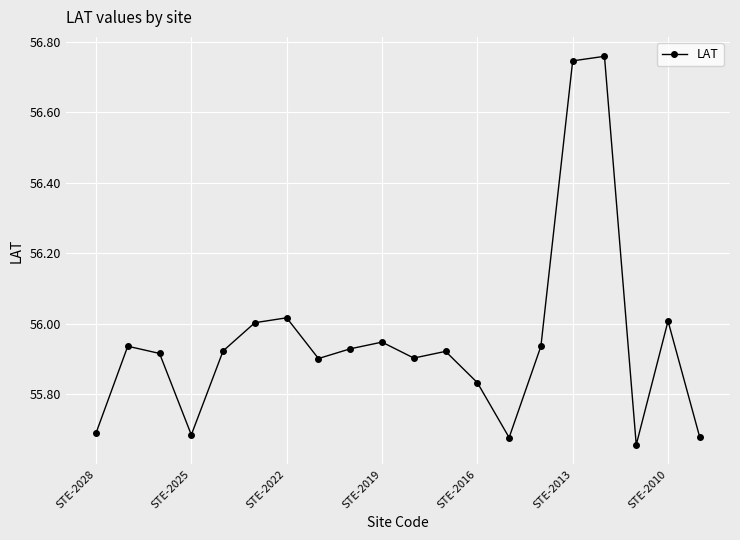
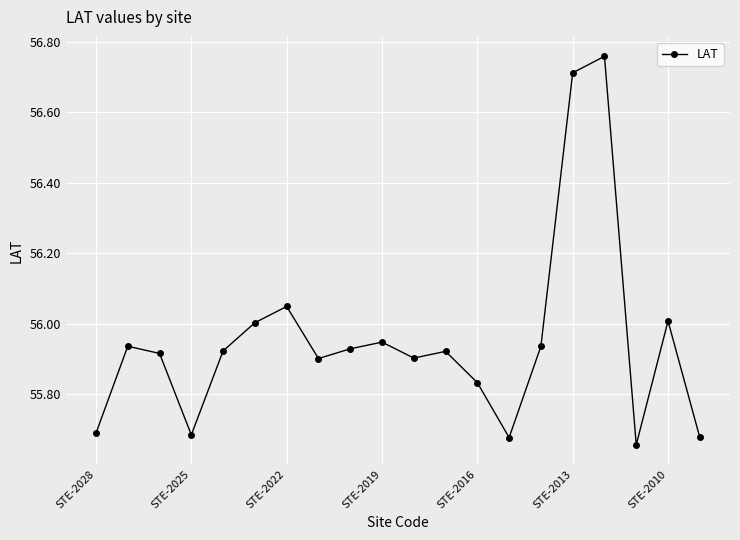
  {
    "STE-2028": 55.69,
    "STE-2025": 55.68,
-   "STE-2022": 56.02,
+   "STE-2022": 56.05,
    "STE-2019": 55.95,
    "STE-2016": 55.83,
-   "STE-2013": 56.75,
+   "STE-2013": 56.71,
    "STE-2010": 56.01
  }
